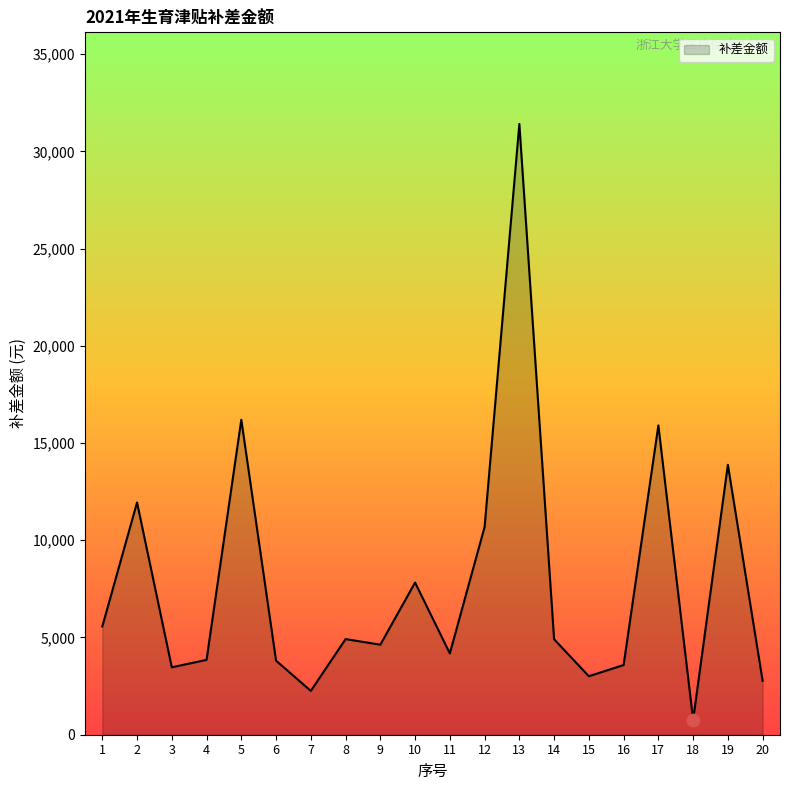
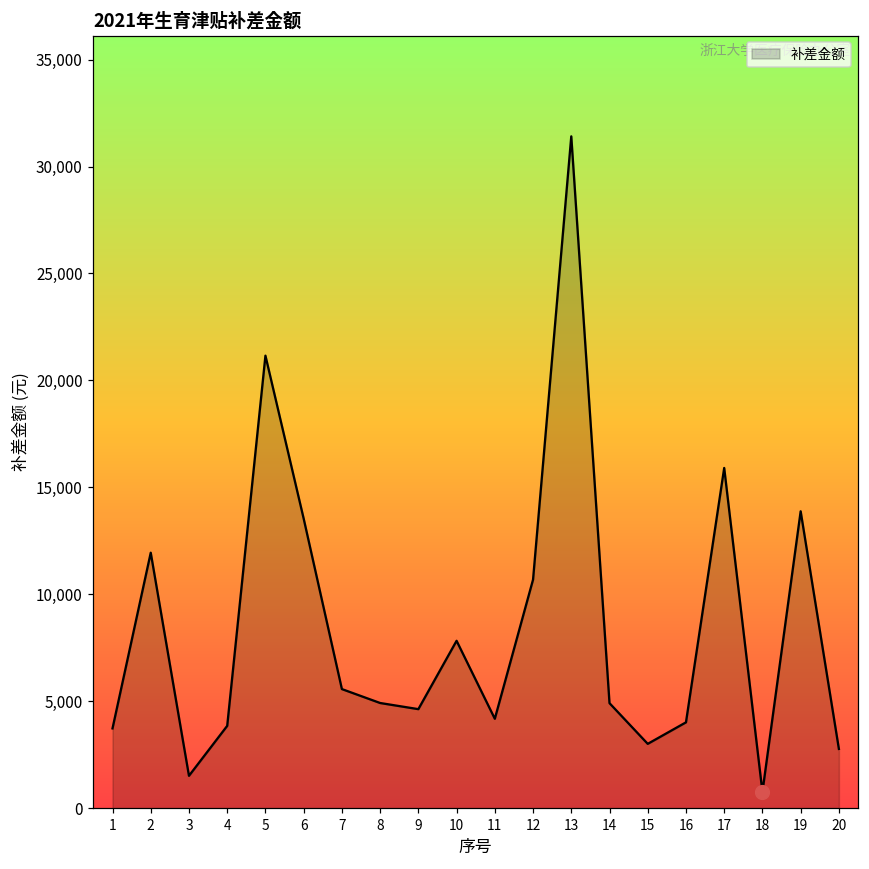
  {
    "补差金额": {
-     "1": "5,600",
+     "1": "3,700",
      "2": "11,900",
-     "3": "3,500",
+     "3": "1,500",
      "4": "3,800",
-     "5": "16,200",
-     "6": "3,800",
-     "7": "2,300",
+     "5": "21,200",
+     "6": "13,500",
+     "7": "5,600",
      "8": "4,900",
      "9": "4,600",
      "10": "7,800",
      "11": "4,200",
      "12": "10,700",
      "13": "31,400",
      "14": "4,900",
      "15": "3,000",
-     "16": "3,600",
+     "16": "4,000",
      "17": "15,900",
      "19": "13,900",
      "20": "2,800"
    }
  }
